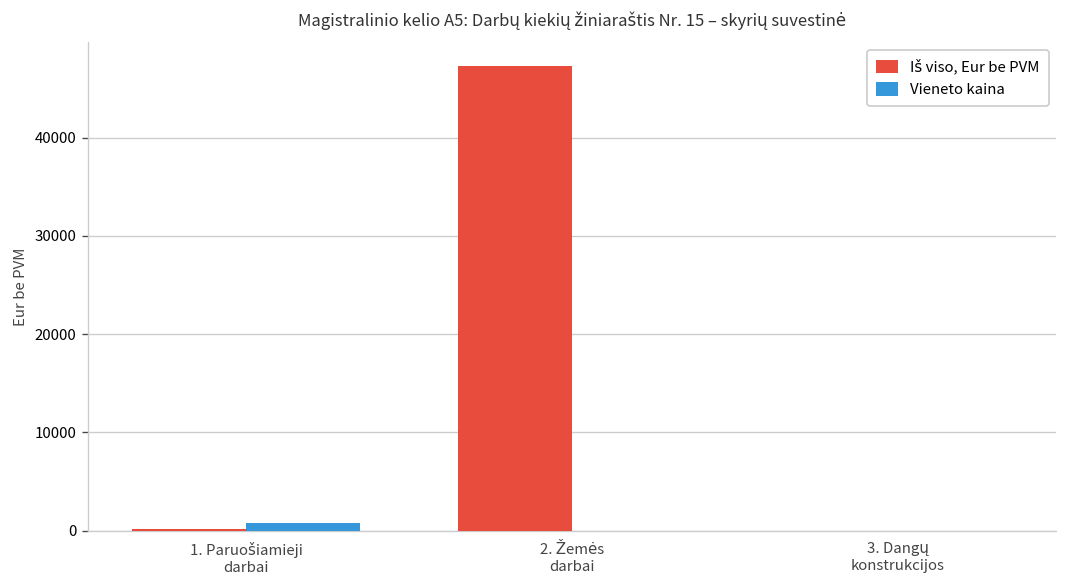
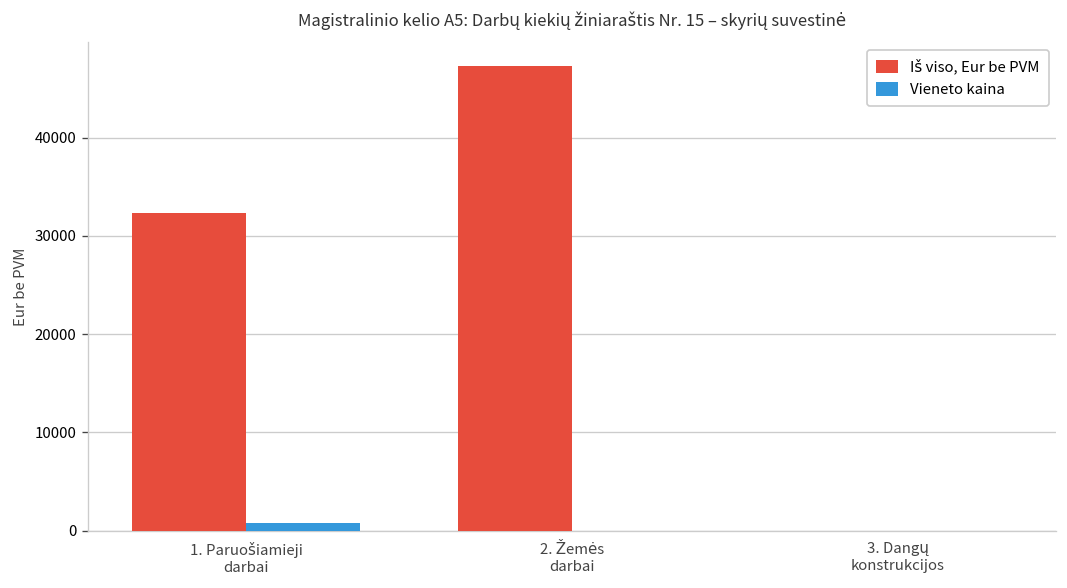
  {
    "Iš viso, Eur be PVM": {
-     "1. Paruošiamieji darbai": 0,
+     "1. Paruošiamieji darbai": 32000,
      "2. Žemės darbai": 47000,
      "3. Dangų konstrukcijos": 0
    },
    "Vieneto kaina": {
      "1. Paruošiamieji darbai": 1000,
      "3. Dangų konstrukcijos": 0
    }
  }
